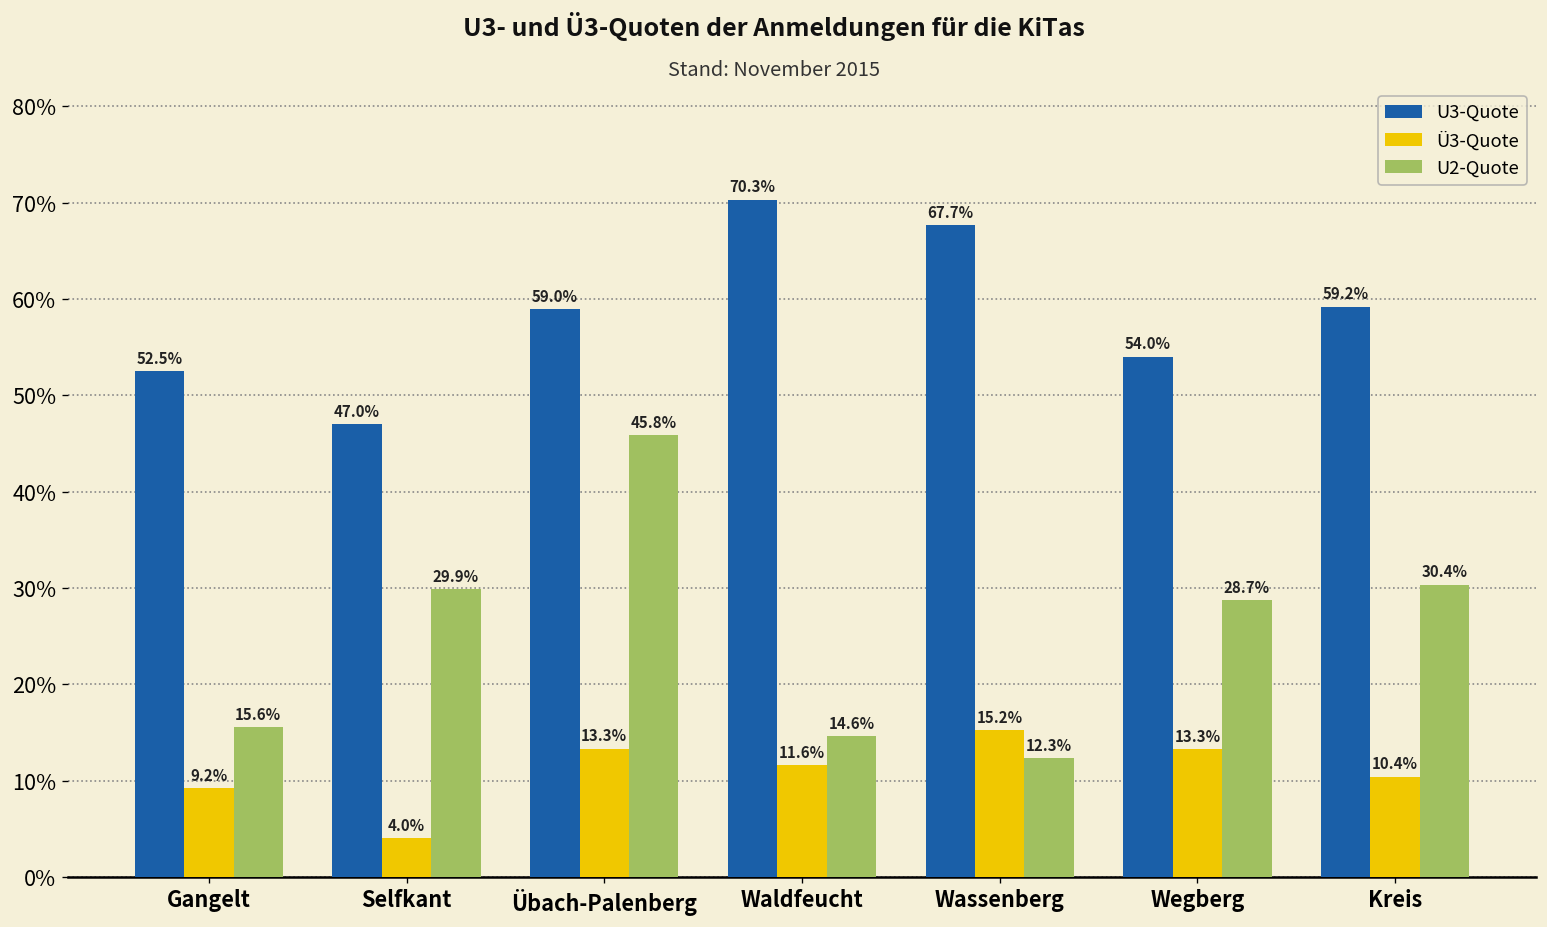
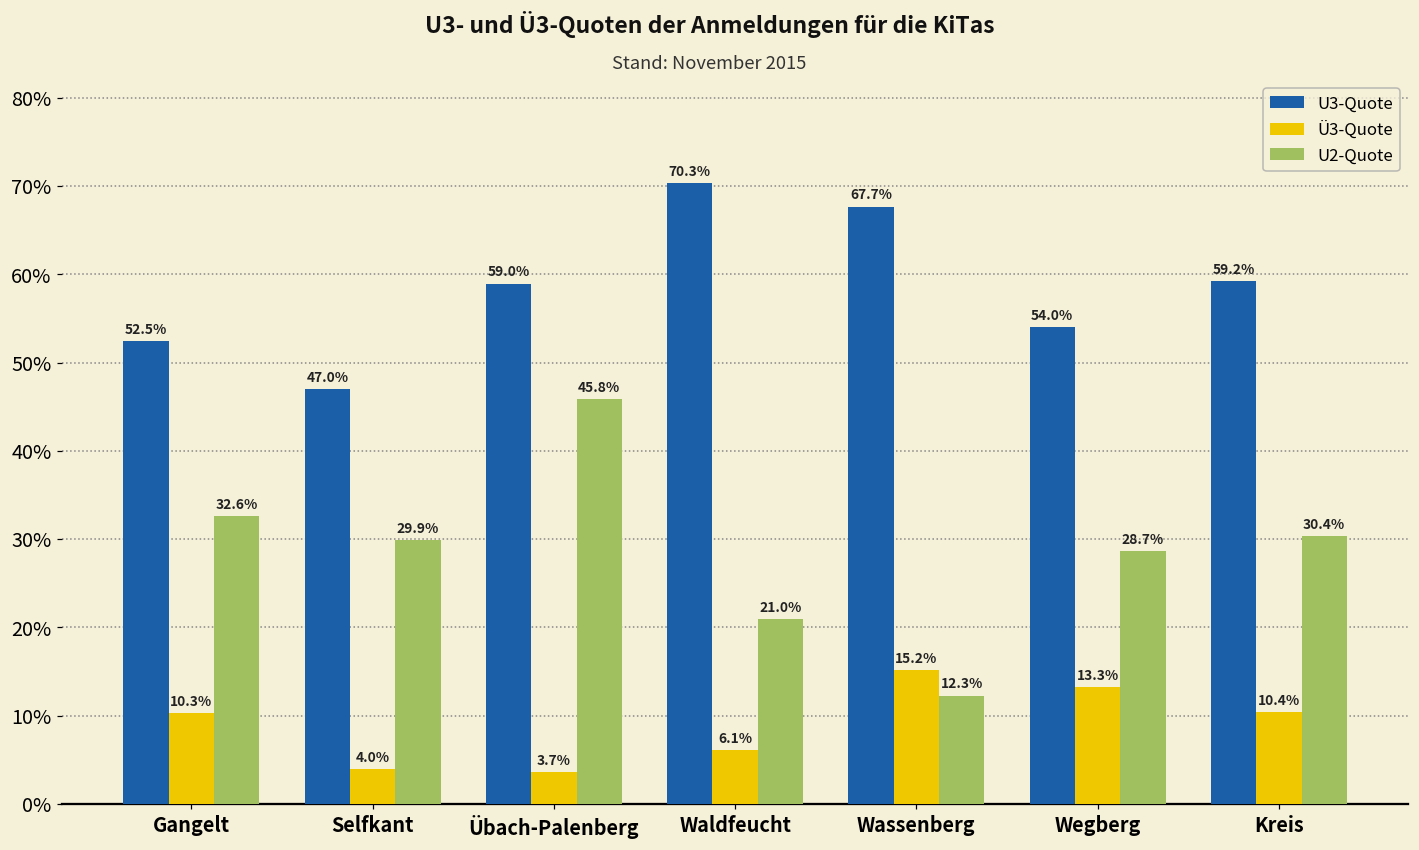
  {
    "U3-Quote": {
      "Gangelt": "52.5%",
      "Selfkant": "47.0%",
      "Übach-Palenberg": "59.0%",
      "Waldfeucht": "70.3%",
      "Wassenberg": "67.7%",
      "Wegberg": "54.0%",
      "Kreis": "59.2%"
    },
    "Ü3-Quote": {
-     "Gangelt": "9.2%",
+     "Gangelt": "10.3%",
      "Selfkant": "4.0%",
-     "Übach-Palenberg": "13.3%",
-     "Waldfeucht": "11.6%",
+     "Übach-Palenberg": "3.7%",
+     "Waldfeucht": "6.1%",
      "Wassenberg": "15.2%",
      "Wegberg": "13.3%",
      "Kreis": "10.4%"
    },
    "U2-Quote": {
-     "Gangelt": "15.6%",
+     "Gangelt": "32.6%",
      "Selfkant": "29.9%",
      "Übach-Palenberg": "45.8%",
-     "Waldfeucht": "14.6%",
+     "Waldfeucht": "21.0%",
      "Wassenberg": "12.3%",
      "Wegberg": "28.7%",
      "Kreis": "30.4%"
    }
  }
